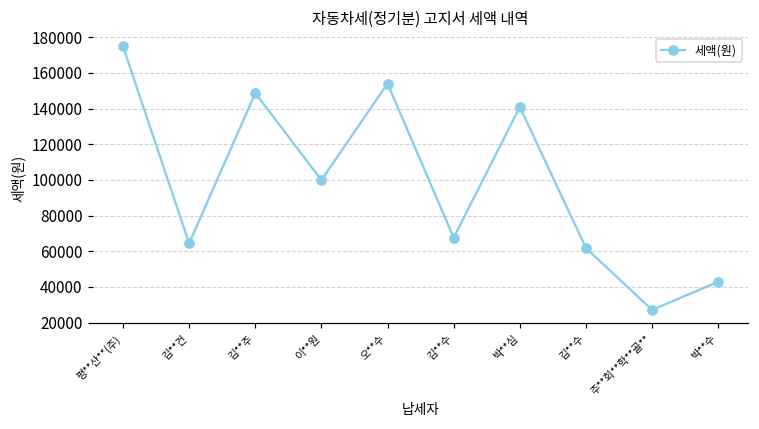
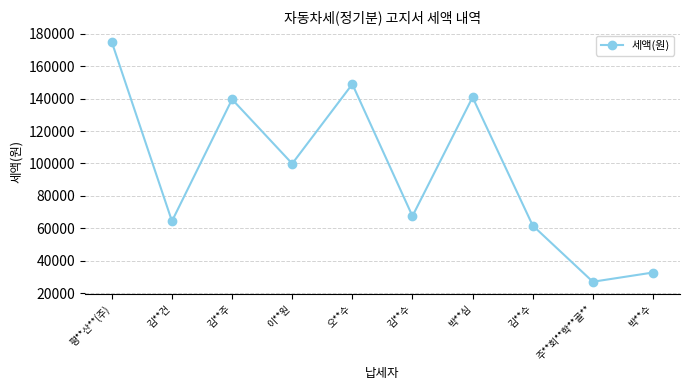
  {
    "평**산**(주)": 175000,
    "김**건": 64000,
-   "김**주": 149000,
+   "김**주": 140000,
    "이**원": 100000,
-   "오**수": 154000,
+   "오**수": 149000,
    "박**심": 141000,
    "주**회**학**골**": 27000,
-   "박**수": 43000
+   "박**수": 33000
  }
